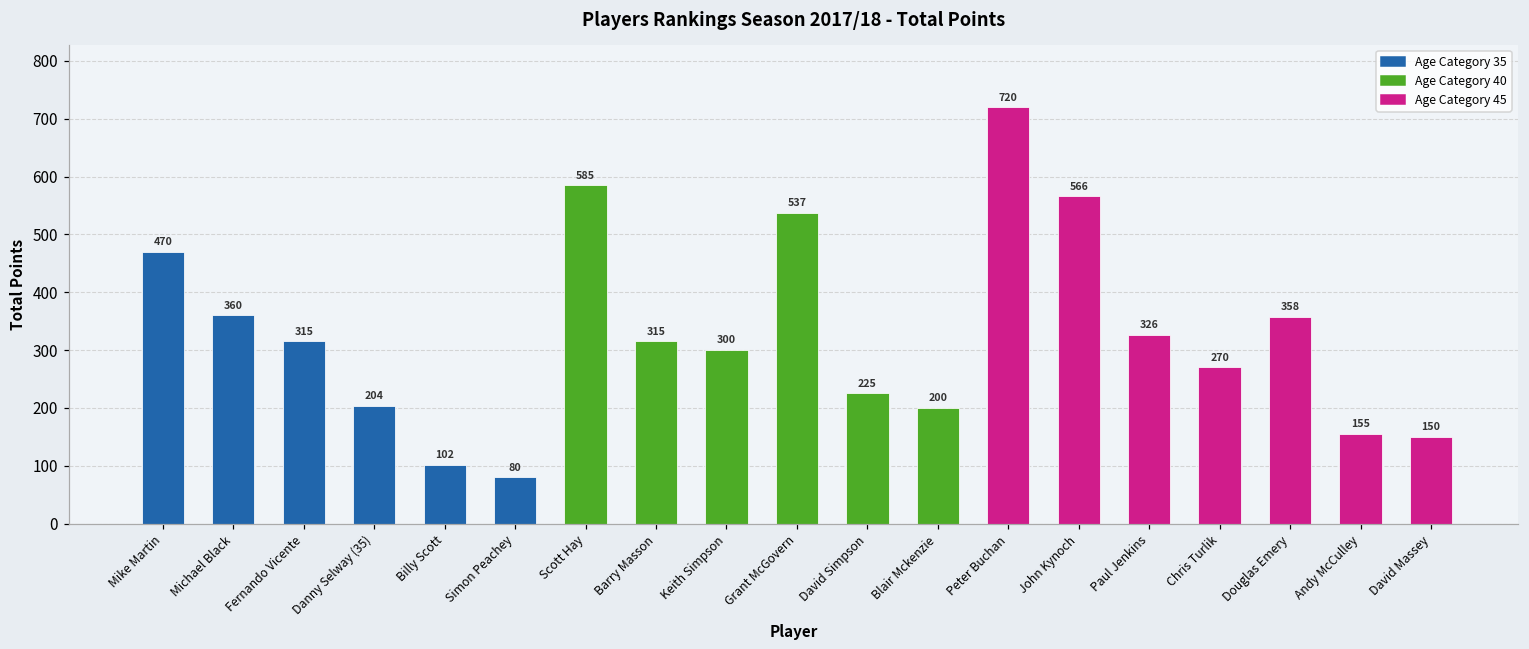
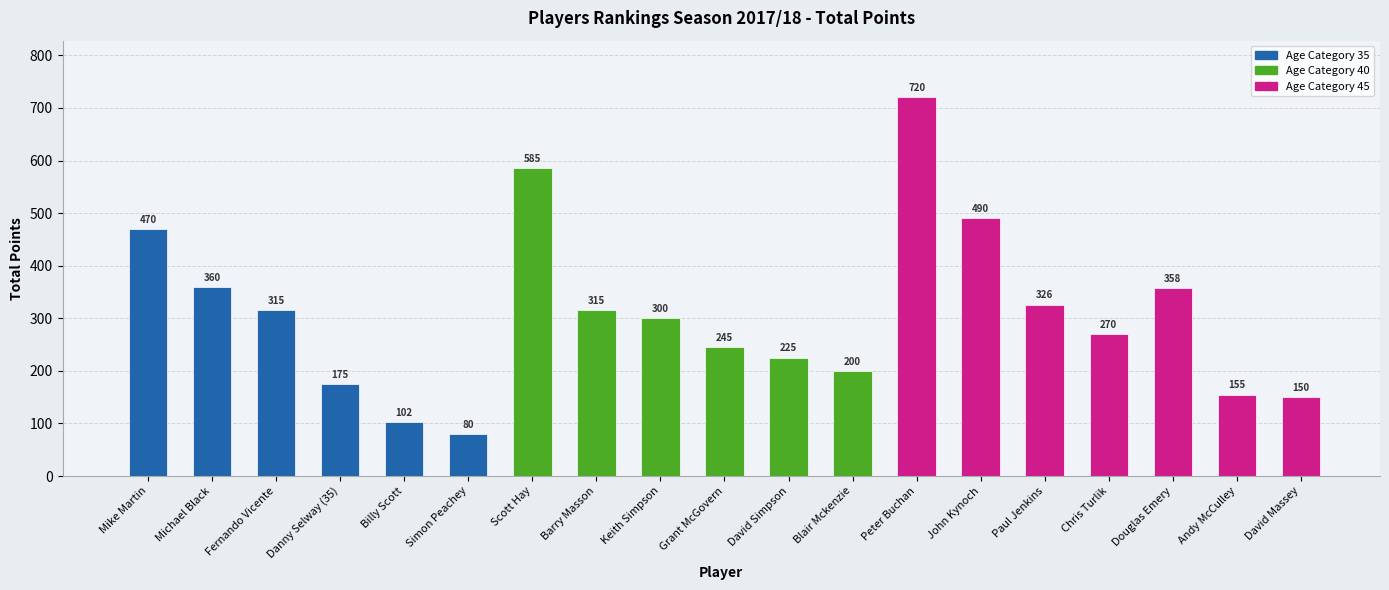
  {
    "Michael Black": 360,
    "Fernando Vicente": 315,
-   "Danny Selway (35)": 204,
+   "Danny Selway (35)": 175,
    "Billy Scott": 102,
    "Simon Peachey": 80,
    "Scott Hay": 585,
    "Barry Masson": 315,
    "Keith Simpson": 300,
-   "Grant McGovern": 537,
+   "Grant McGovern": 245,
    "David Simpson": 225,
    "Blair Mckenzie": 200,
    "Peter Buchan": 720,
-   "John Kynoch": 566,
+   "John Kynoch": 490,
    "Paul Jenkins": 326,
    "Chris Turlik": 270,
    "Douglas Emery": 358,
    "Andy McCulley": 155,
    "David Massey": 150
  }
